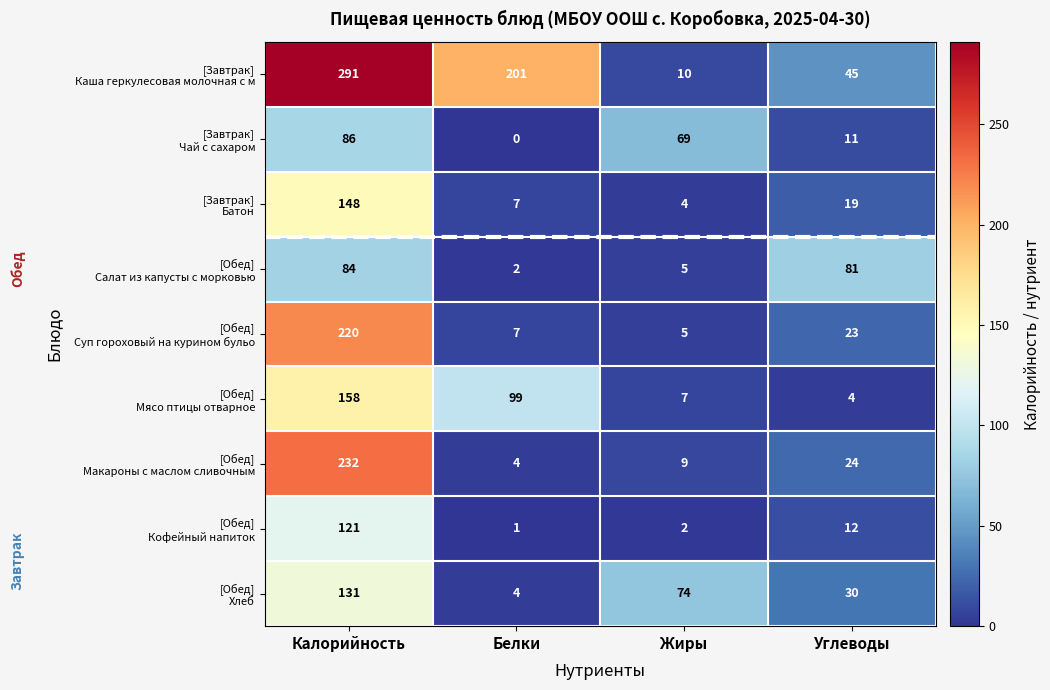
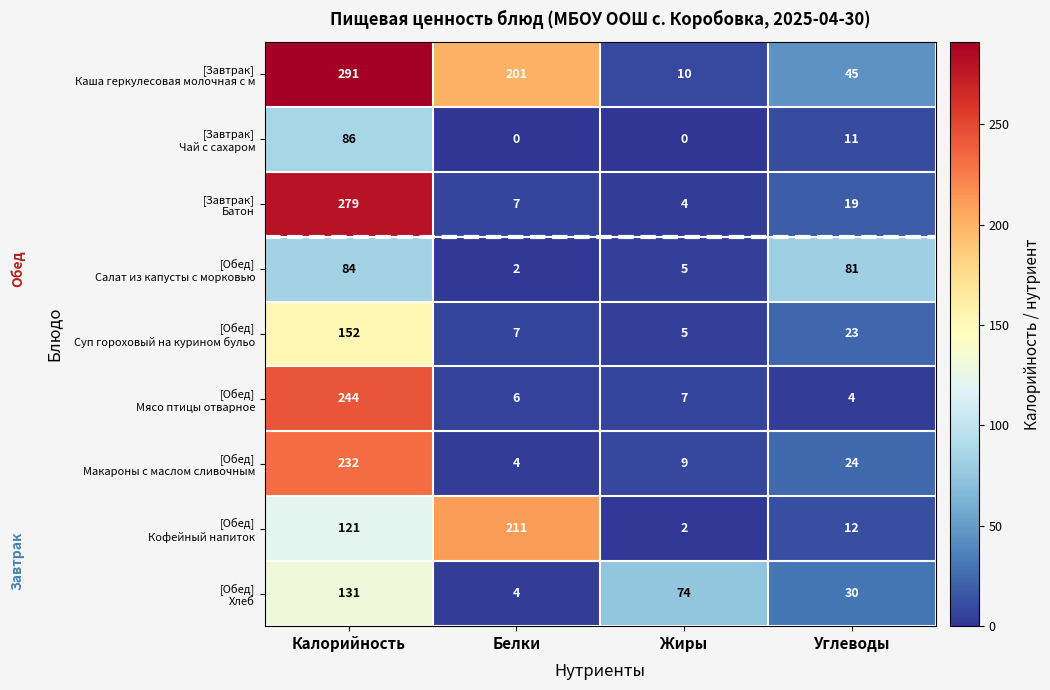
  {
    "[Завтрак] Каша геркулесовая молочная с м": {
      "Калорийность": 291,
      "Белки": 201,
      "Жиры": 10,
      "Углеводы": 45
    },
    "[Завтрак] Чай с сахаром": {
      "Калорийность": 86,
      "Белки": 0,
-     "Жиры": 69,
+     "Жиры": 0,
      "Углеводы": 11
    },
    "[Завтрак] Батон": {
-     "Калорийность": 148,
+     "Калорийность": 279,
      "Белки": 7,
      "Жиры": 4,
      "Углеводы": 19
    },
    "[Обед] Салат из капусты с морковью": {
      "Калорийность": 84,
      "Белки": 2,
      "Жиры": 5,
      "Углеводы": 81
    },
    "[Обед] Суп гороховый на курином бульо": {
-     "Калорийность": 220,
+     "Калорийность": 152,
      "Белки": 7,
      "Жиры": 5,
      "Углеводы": 23
    },
    "[Обед] Мясо птицы отварное": {
-     "Калорийность": 158,
-     "Белки": 99,
+     "Калорийность": 244,
+     "Белки": 6,
      "Жиры": 7,
      "Углеводы": 4
    },
    "[Обед] Макароны с маслом сливочным": {
      "Калорийность": 232,
      "Белки": 4,
      "Жиры": 9,
      "Углеводы": 24
    },
    "[Обед] Кофейный напиток": {
      "Калорийность": 121,
-     "Белки": 1,
+     "Белки": 211,
      "Жиры": 2,
      "Углеводы": 12
    },
    "[Обед] Хлеб": {
      "Калорийность": 131,
      "Белки": 4,
      "Жиры": 74,
      "Углеводы": 30
    }
  }
